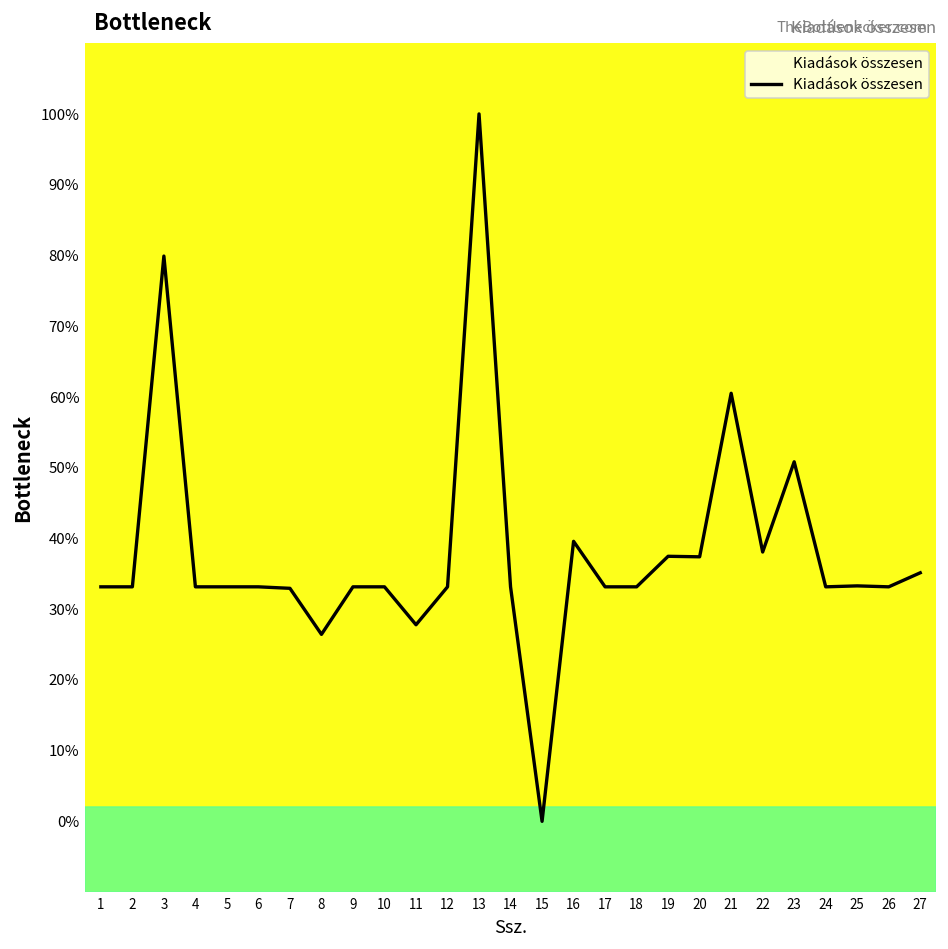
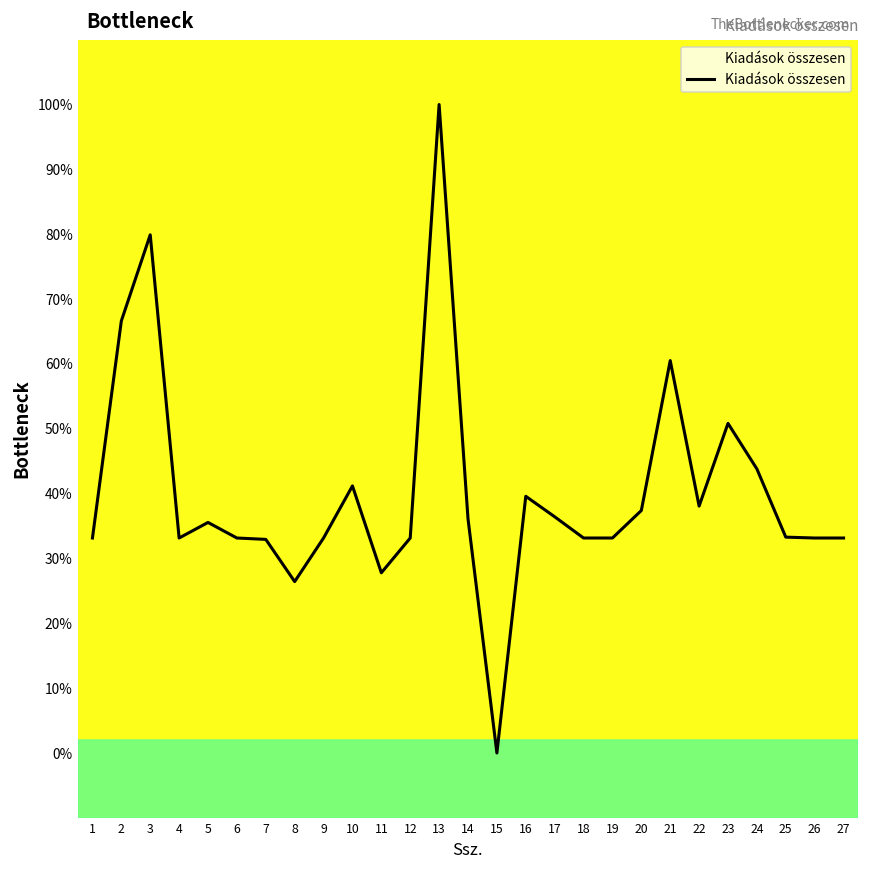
  {
    "1": "33%",
-   "2": "33%",
+   "2": "67%",
    "3": "80%",
    "4": "33%",
-   "5": "33%",
+   "5": "36%",
    "6": "33%",
    "7": "33%",
    "8": "26%",
    "9": "33%",
-   "10": "33%",
+   "10": "41%",
    "11": "28%",
    "12": "33%",
    "13": "100%",
-   "14": "33%",
+   "14": "36%",
    "16": "40%",
-   "17": "33%",
+   "17": "36%",
    "18": "33%",
-   "19": "37%",
+   "19": "33%",
    "20": "37%",
    "21": "61%",
    "22": "38%",
    "23": "51%",
-   "24": "33%",
+   "24": "44%",
    "25": "33%",
    "26": "33%",
-   "27": "35%"
+   "27": "33%"
  }
